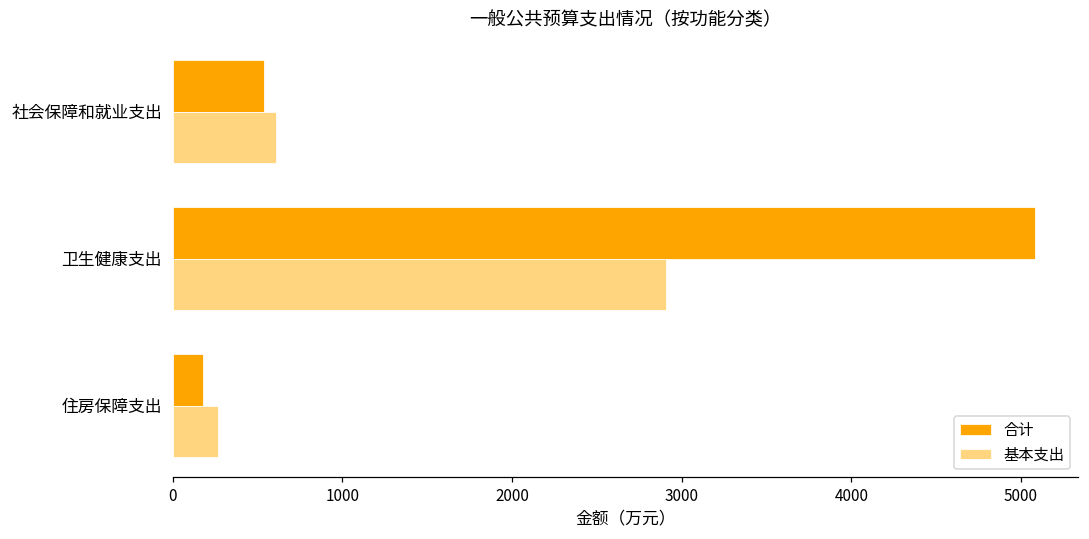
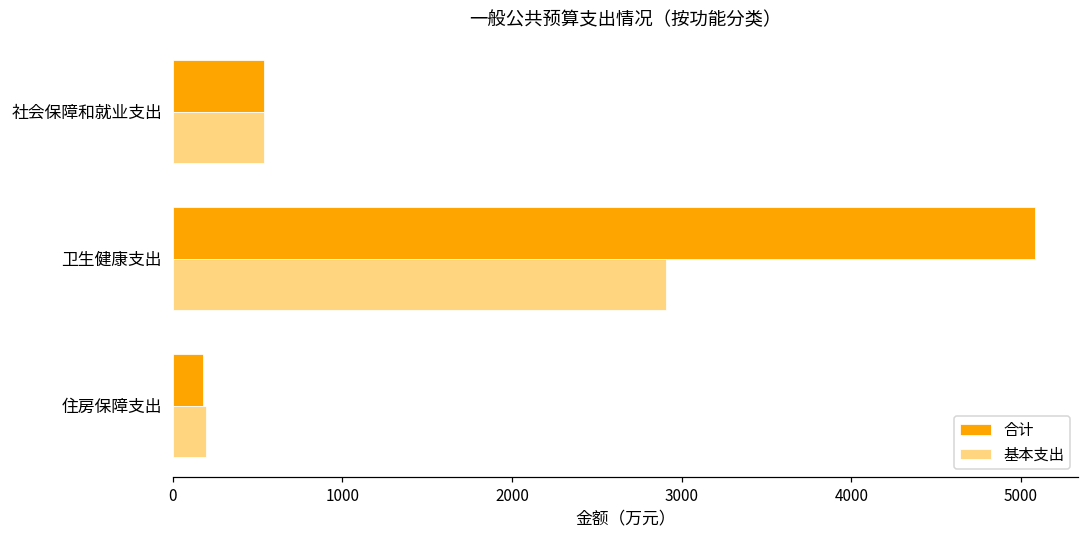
  {
    "合计": {
      "社会保障和就业支出": 540,
      "卫生健康支出": 5080,
      "住房保障支出": 180
    },
    "基本支出": {
-     "社会保障和就业支出": 610,
+     "社会保障和就业支出": 540,
      "卫生健康支出": 2910,
-     "住房保障支出": 270
+     "住房保障支出": 200
    }
  }
